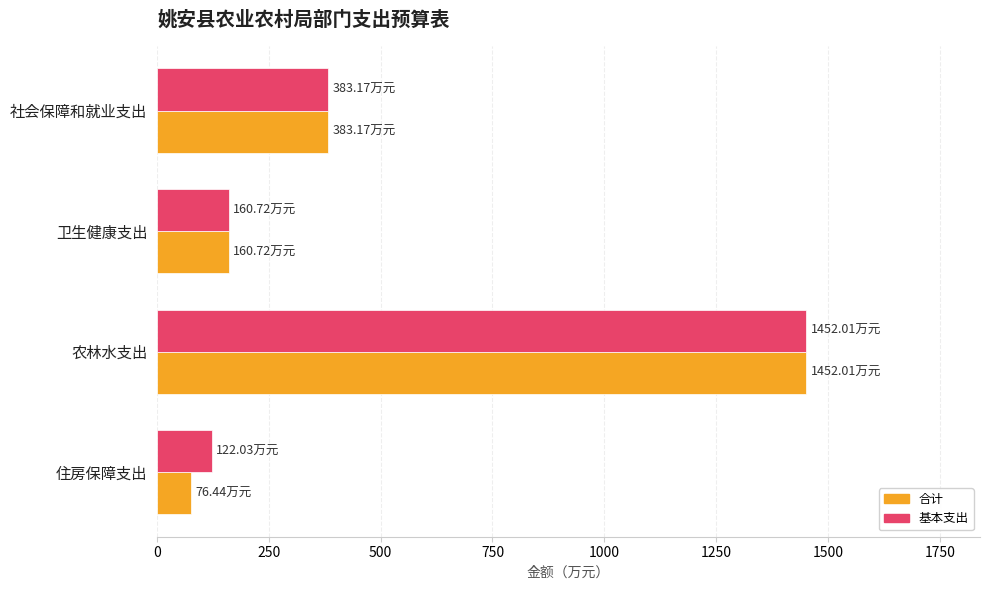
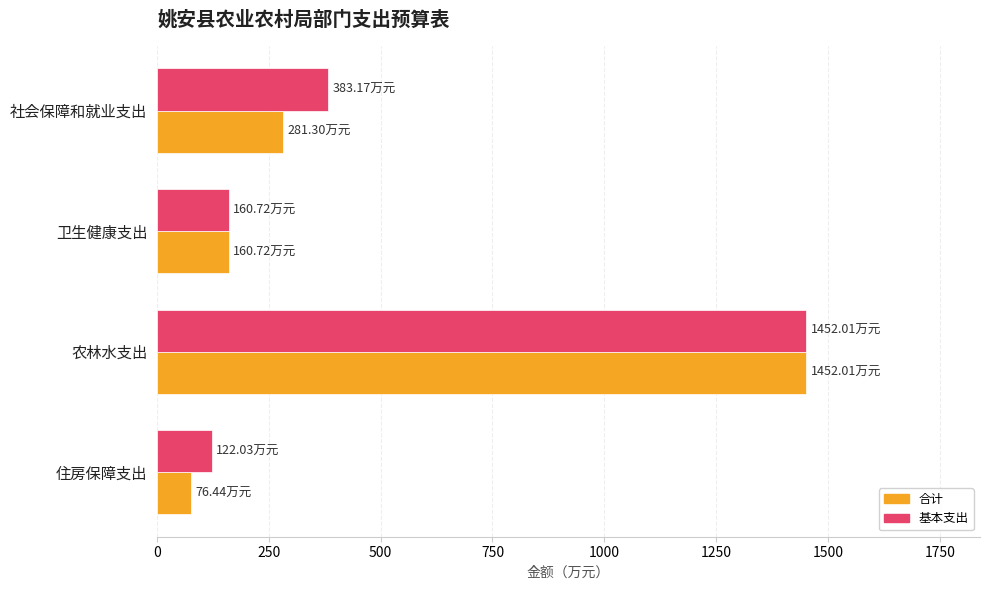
  {
    "合计": {
-     "社会保障和就业支出": 383.17,
+     "社会保障和就业支出": 281.30,
      "卫生健康支出": 160.72,
      "农林水支出": 1452.01,
      "住房保障支出": 76.44
    },
    "基本支出": {
      "社会保障和就业支出": 383.17,
      "卫生健康支出": 160.72,
      "农林水支出": 1452.01,
      "住房保障支出": 122.03
    }
  }
